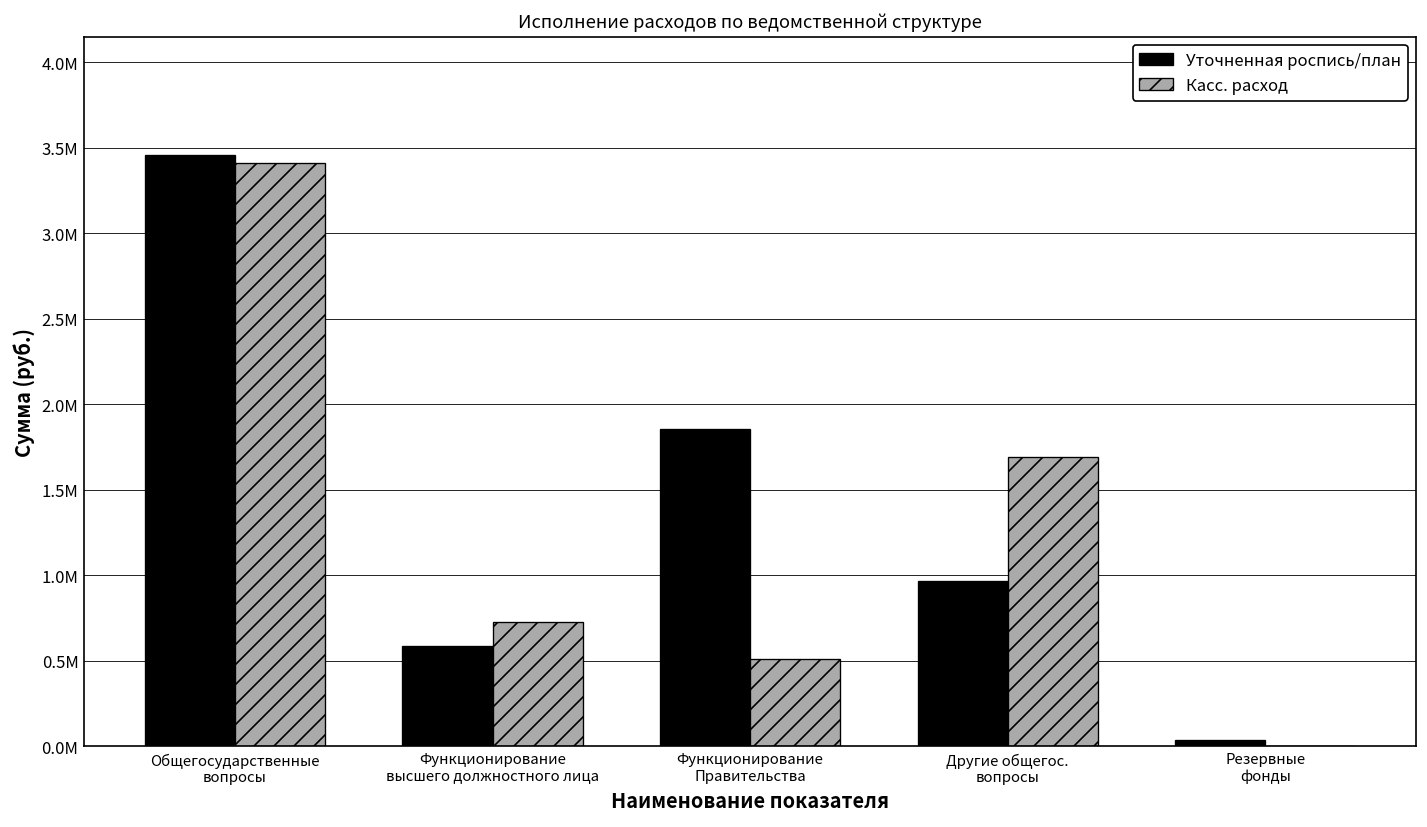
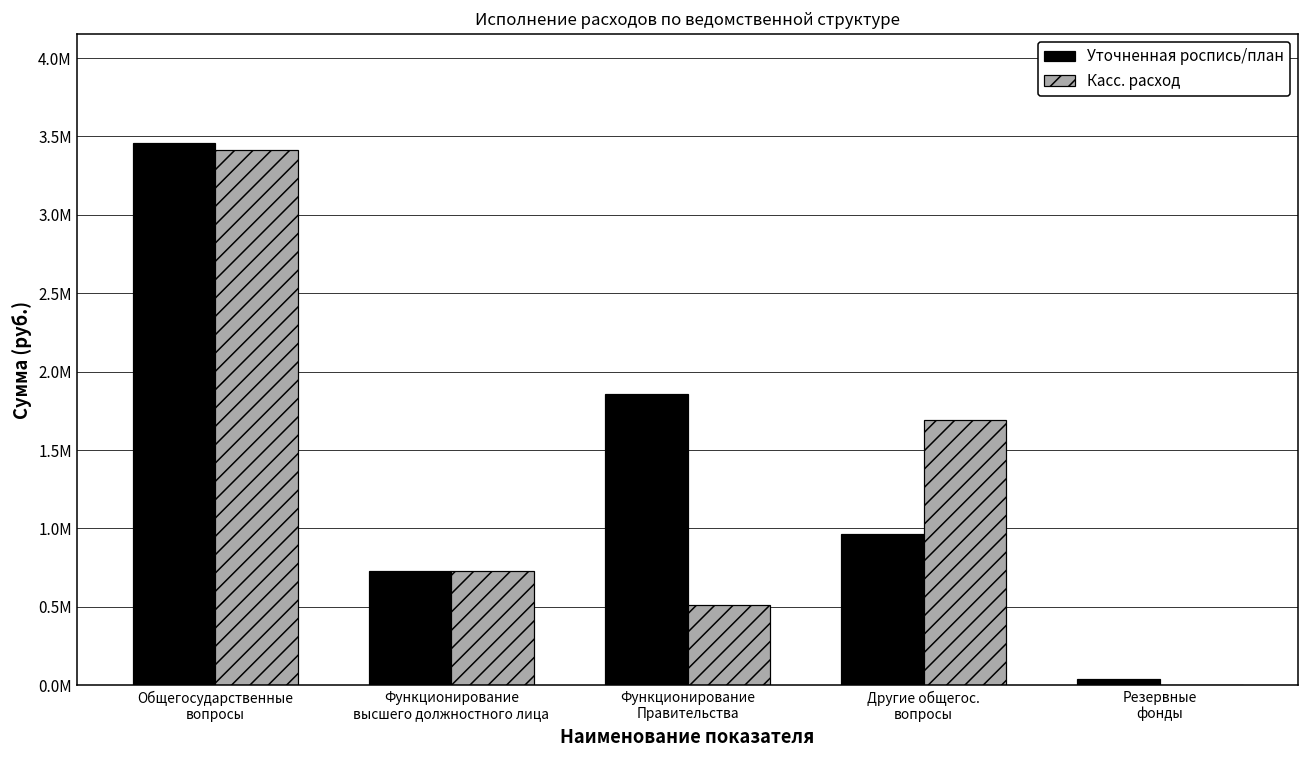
  {
    "Уточненная роспись/план": {
      "Общегосударственные вопросы": 3460000,
-     "Функционирование высшего должностного лица": 590000,
+     "Функционирование высшего должностного лица": 730000,
      "Функционирование Правительства": 1860000,
      "Другие общегос. вопросы": 970000,
      "Резервные фонды": 40000
    },
    "Касс. расход": {
      "Общегосударственные вопросы": 3410000,
      "Функционирование высшего должностного лица": 730000,
      "Функционирование Правительства": 510000,
      "Другие общегос. вопросы": 1690000,
      "Резервные фонды": 0
    }
  }
